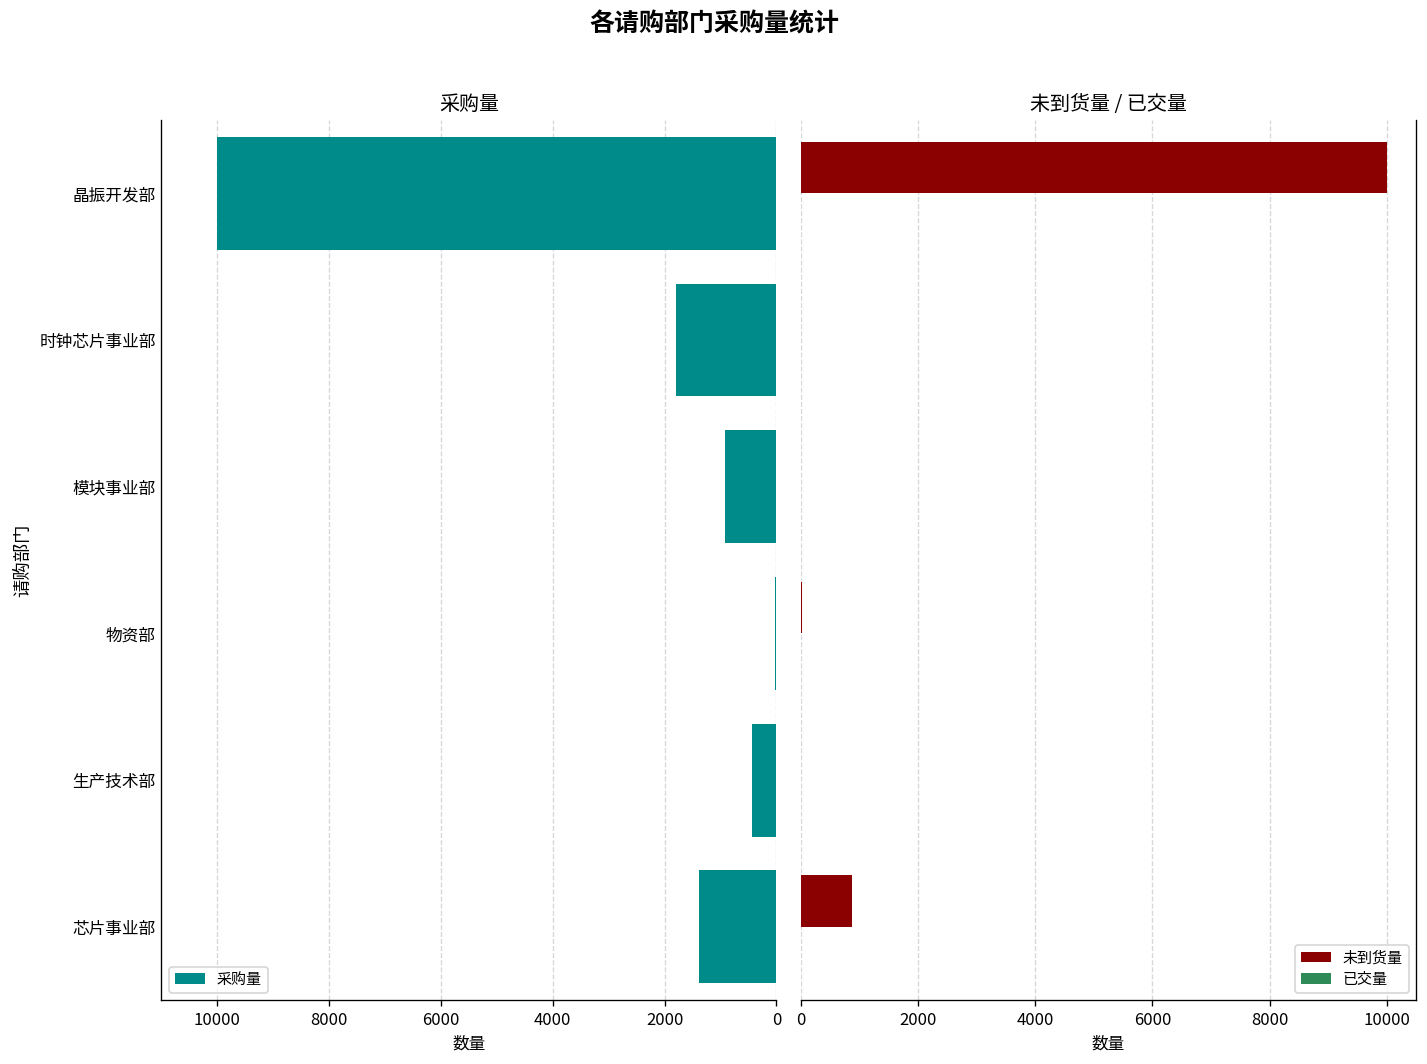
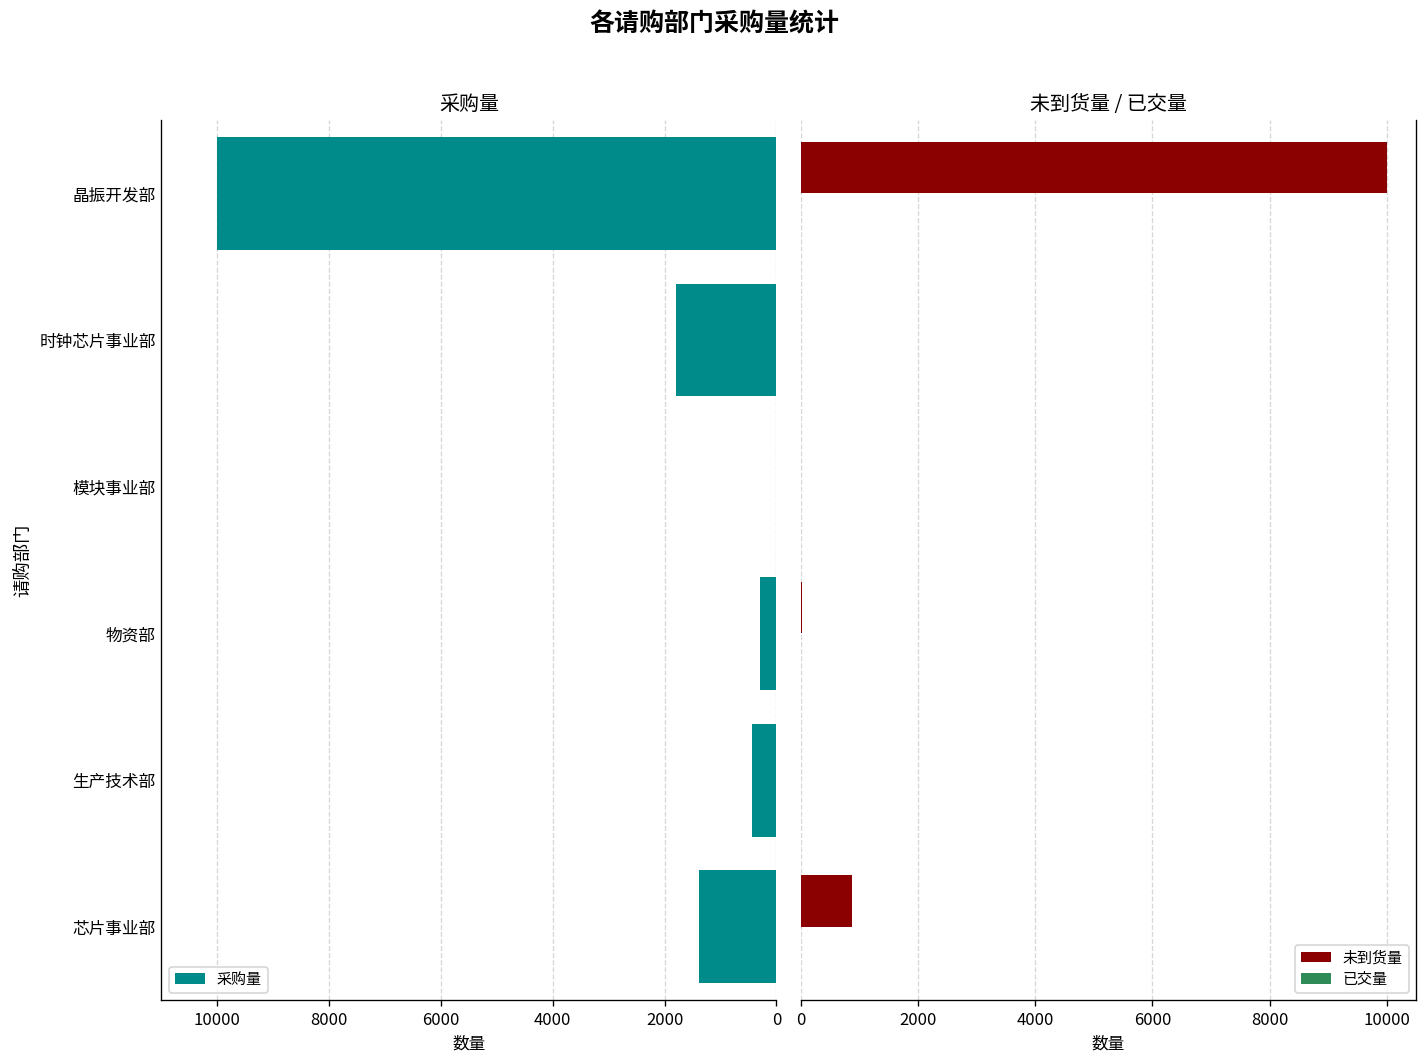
  {
    "采购量": {
      "晶振开发部": 10000,
      "时钟芯片事业部": 1800,
-     "模块事业部": 900,
-     "物资部": 0,
+     "模块事业部": 0,
+     "物资部": 300,
      "生产技术部": 400,
      "芯片事业部": 1400
    }
  }
